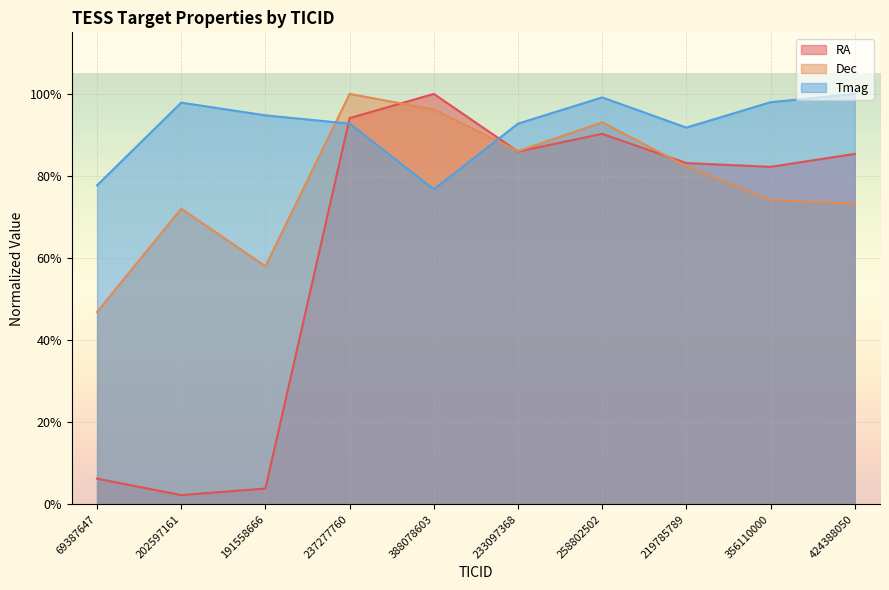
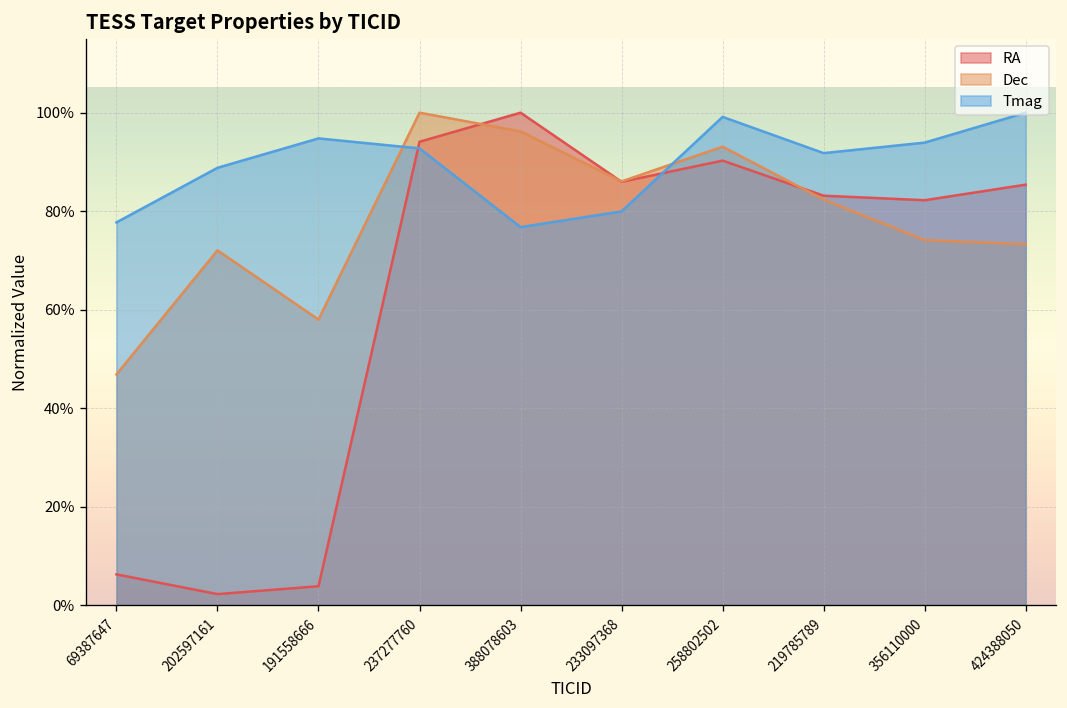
  {
    "Tmag": {
      "69387647": "78%",
-     "202597161": "98%",
+     "202597161": "89%",
      "191558666": "95%",
      "237277760": "93%",
      "388078603": "77%",
-     "233097368": "93%",
+     "233097368": "80%",
      "258802502": "99%",
      "219785789": "92%",
-     "356110000": "98%"
+     "356110000": "94%"
    }
  }
